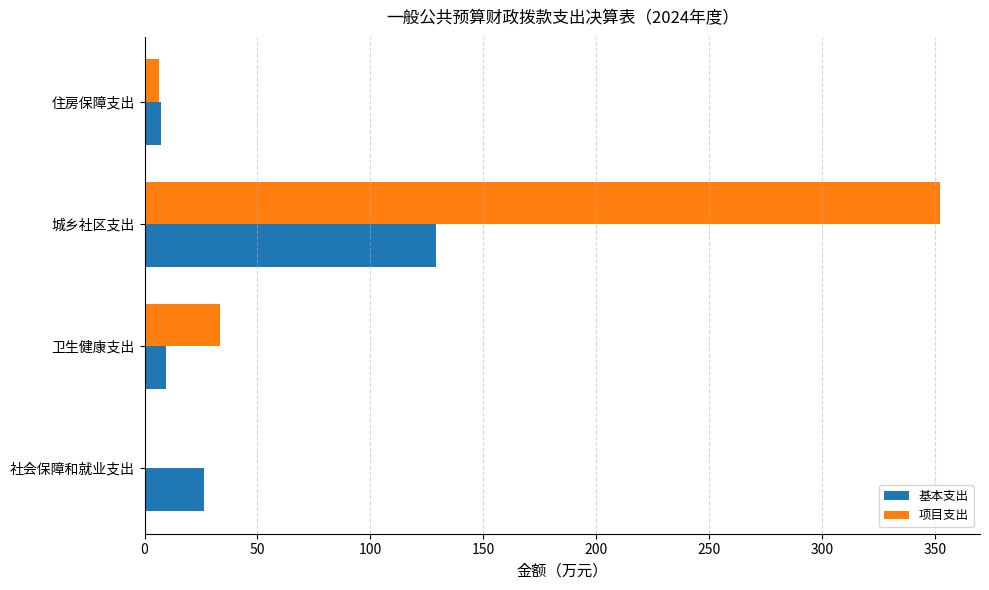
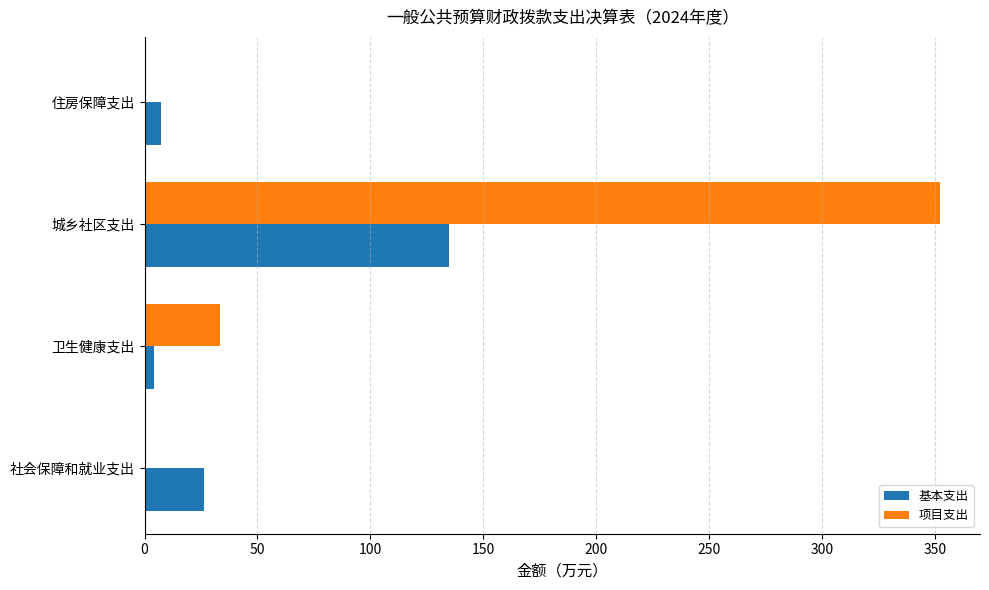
  {
    "基本支出": {
      "住房保障支出": 7,
-     "城乡社区支出": 129,
-     "卫生健康支出": 9,
+     "城乡社区支出": 135,
+     "卫生健康支出": 4,
      "社会保障和就业支出": 27
    },
    "项目支出": {
-     "住房保障支出": 6,
+     "住房保障支出": 0,
      "城乡社区支出": 352,
      "卫生健康支出": 33,
      "社会保障和就业支出": 0
    }
  }
